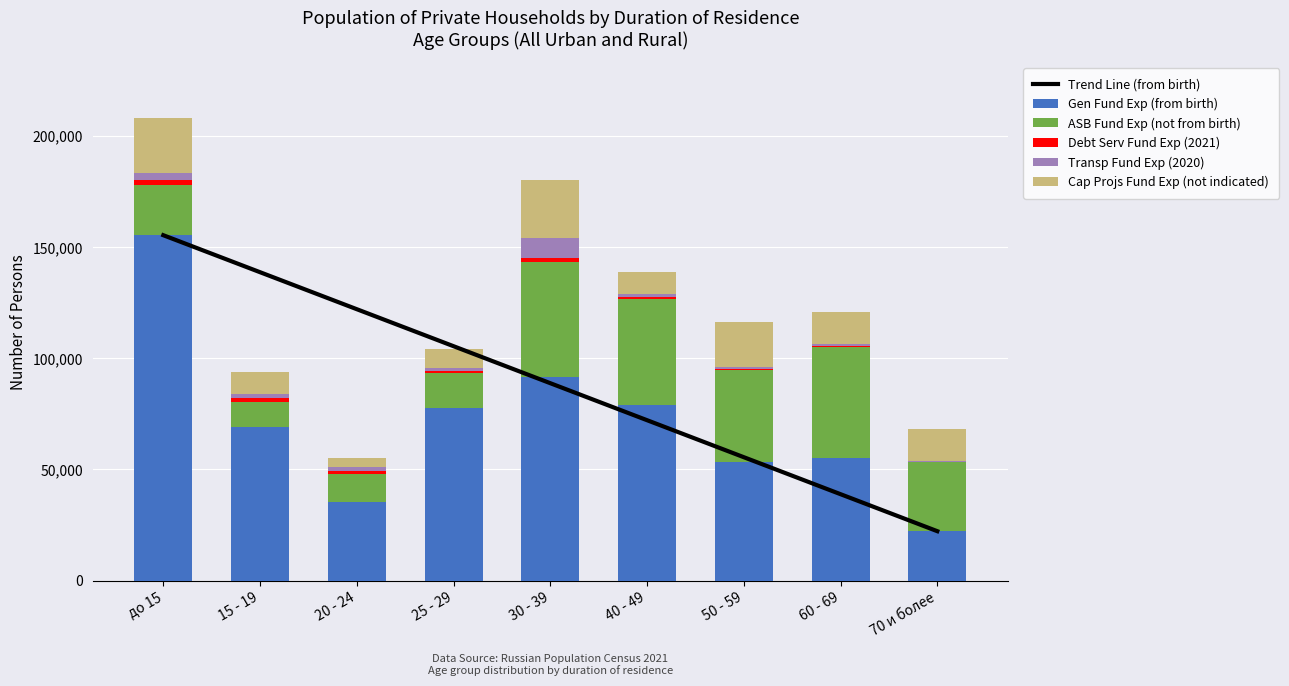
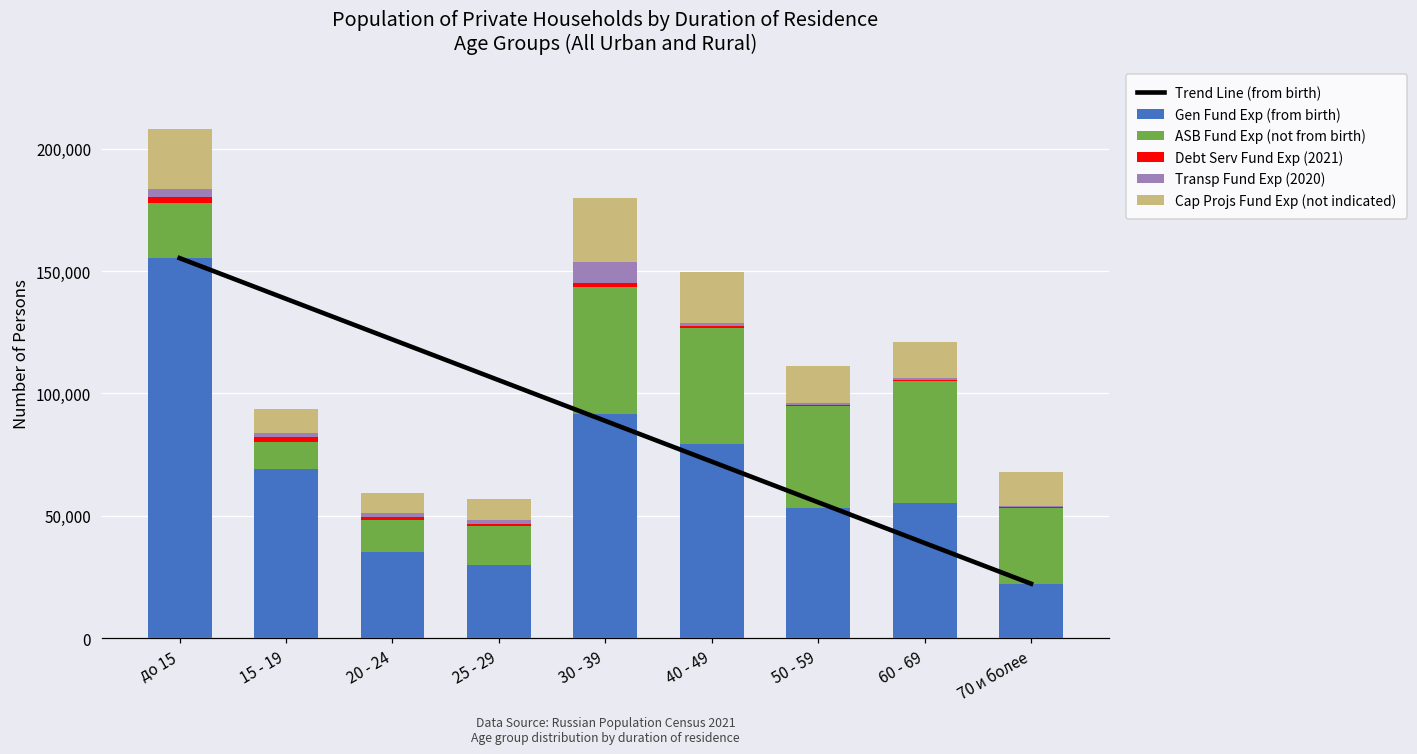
  {
    "Trend Line (from birth)": {
      "до 15": "155,000",
      "15 - 19": "139,000",
      "20 - 24": "122,000",
      "25 - 29": "105,000",
      "30 - 39": "89,000",
      "40 - 49": "72,000",
      "50 - 59": "56,000",
      "60 - 69": "39,000",
      "70 и более": "22,000"
    },
    "Gen Fund Exp (from birth)": {
      "до 15": "155,000",
      "15 - 19": "69,000",
      "20 - 24": "35,000",
-     "25 - 29": "77,000",
+     "25 - 29": "30,000",
      "30 - 39": "92,000",
      "40 - 49": "79,000",
      "50 - 59": "53,000",
      "60 - 69": "55,000",
      "70 и более": "22,000"
    },
    "ASB Fund Exp (not from birth)": {
      "до 15": "22,000",
      "15 - 19": "11,000",
      "20 - 24": "13,000",
      "25 - 29": "16,000",
      "30 - 39": "52,000",
      "40 - 49": "47,000",
      "50 - 59": "41,000",
      "60 - 69": "50,000",
      "70 и более": "31,000"
    },
    "Debt Serv Fund Exp (2021)": {
      "до 15": "3,000",
      "15 - 19": "2,000",
      "20 - 24": "1,000",
      "30 - 39": "2,000"
    },
    "Transp Fund Exp (2020)": {
      "до 15": "3,000",
      "15 - 19": "2,000",
      "20 - 24": "2,000",
      "25 - 29": "1,000",
      "30 - 39": "9,000",
      "40 - 49": "1,000"
    },
    "Cap Projs Fund Exp (not indicated)": {
      "до 15": "25,000",
      "15 - 19": "10,000",
-     "20 - 24": "4,000",
+     "20 - 24": "8,000",
      "25 - 29": "9,000",
      "30 - 39": "26,000",
-     "40 - 49": "10,000",
-     "50 - 59": "20,000",
+     "40 - 49": "21,000",
+     "50 - 59": "15,000",
      "60 - 69": "15,000",
      "70 и более": "14,000"
    }
  }
